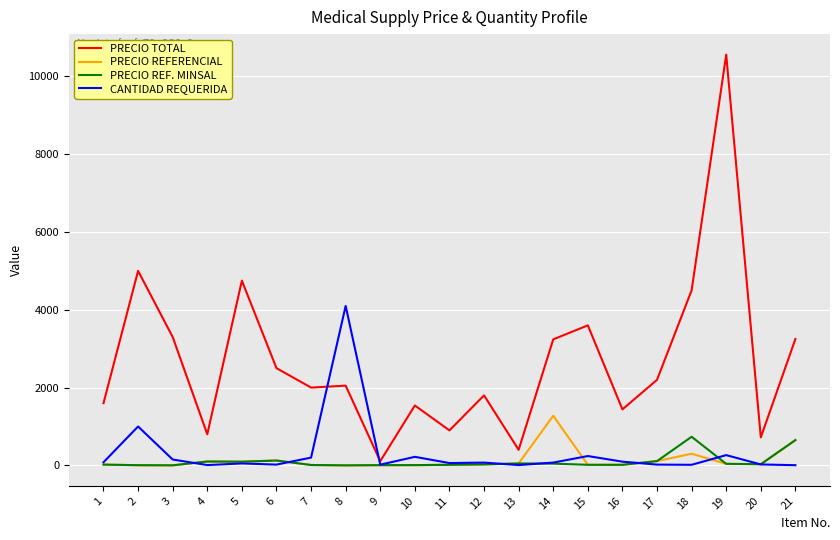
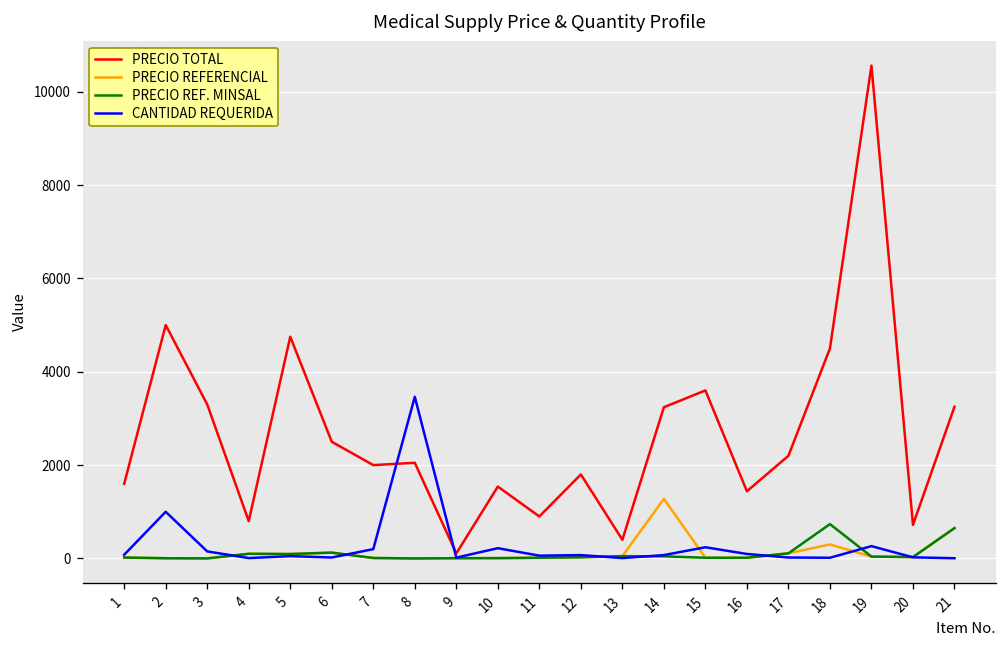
  {
    "PRECIO TOTAL": {
      "1": 1600,
      "2": 5000,
      "3": 3300,
      "4": 800,
      "5": 4800,
      "6": 2500,
      "7": 2000,
      "8": 2100,
      "9": 100,
      "10": 1500,
      "11": 900,
      "12": 1800,
      "13": 400,
      "14": 3200,
      "15": 3600,
      "16": 1400,
      "17": 2200,
      "18": 4500,
      "19": 10600,
      "20": 700,
      "21": 3300
    },
    "PRECIO REFERENCIAL": {
      "14": 1300,
      "18": 300
    },
    "PRECIO REF. MINSAL": {
      "18": 700
    },
    "CANTIDAD REQUERIDA": {
      "2": 1000,
      "3": 200,
      "4": 0,
      "6": 0,
      "7": 200,
-     "8": 4100,
+     "8": 3500,
      "10": 200,
      "15": 200,
      "16": 100,
      "17": 0,
      "18": 0,
      "19": 300,
      "21": 0
    }
  }
